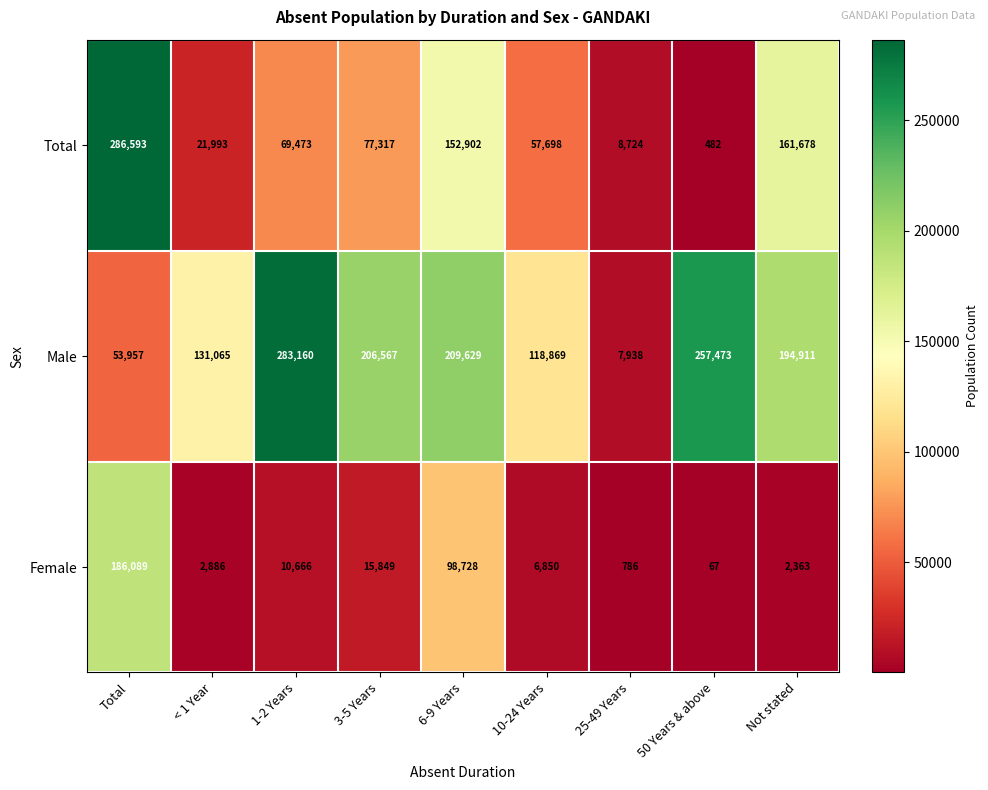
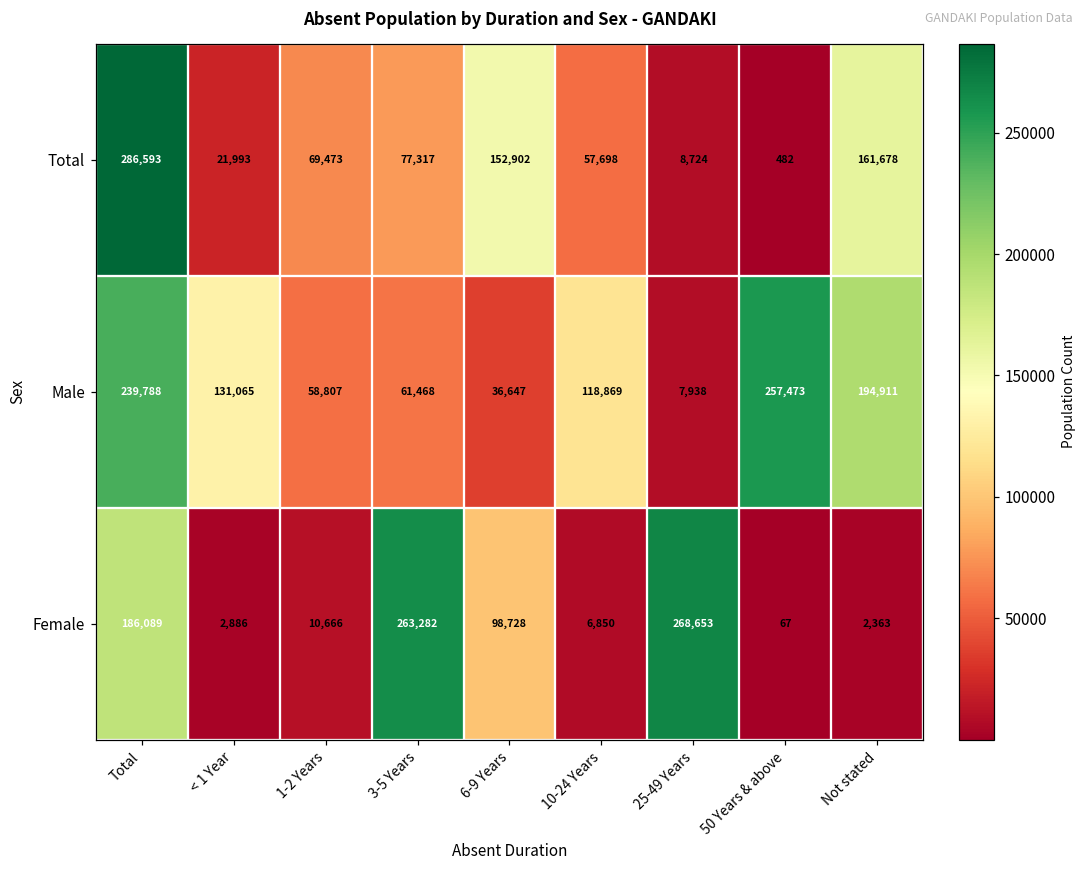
  {
    "Total": {
      "Total": "286,593",
      "< 1 Year": "21,993",
      "1-2 Years": "69,473",
      "3-5 Years": "77,317",
      "6-9 Years": "152,902",
      "10-24 Years": "57,698",
      "25-49 Years": "8,724",
      "50 Years & above": "482",
      "Not stated": "161,678"
    },
    "Male": {
-     "Total": "53,957",
+     "Total": "239,788",
      "< 1 Year": "131,065",
-     "1-2 Years": "283,160",
-     "3-5 Years": "206,567",
-     "6-9 Years": "209,629",
+     "1-2 Years": "58,807",
+     "3-5 Years": "61,468",
+     "6-9 Years": "36,647",
      "10-24 Years": "118,869",
      "25-49 Years": "7,938",
      "50 Years & above": "257,473",
      "Not stated": "194,911"
    },
    "Female": {
      "Total": "186,089",
      "< 1 Year": "2,886",
      "1-2 Years": "10,666",
-     "3-5 Years": "15,849",
+     "3-5 Years": "263,282",
      "6-9 Years": "98,728",
      "10-24 Years": "6,850",
-     "25-49 Years": "786",
+     "25-49 Years": "268,653",
      "50 Years & above": "67",
      "Not stated": "2,363"
    }
  }
